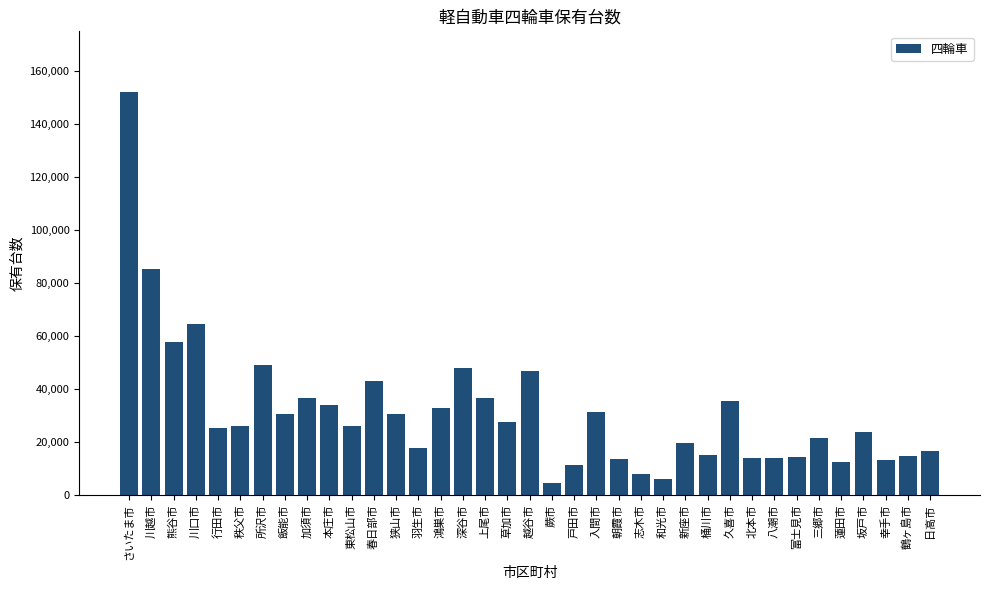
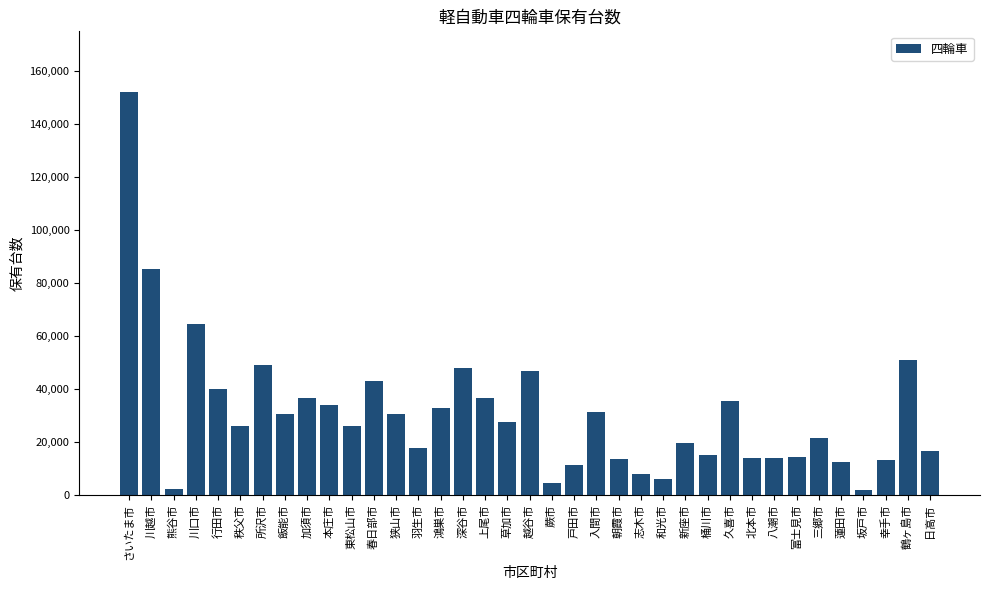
  {
    "さいたま市": "152,000",
    "川越市": "85,000",
-   "熊谷市": "58,000",
+   "熊谷市": "2,000",
    "川口市": "64,000",
-   "行田市": "25,000",
+   "行田市": "40,000",
    "秩父市": "26,000",
    "所沢市": "49,000",
    "飯能市": "30,000",
    "加須市": "37,000",
    "本庄市": "34,000",
    "東松山市": "26,000",
    "春日部市": "43,000",
    "狭山市": "31,000",
    "羽生市": "18,000",
    "鴻巣市": "33,000",
    "深谷市": "48,000",
    "上尾市": "37,000",
    "草加市": "27,000",
    "越谷市": "47,000",
    "蕨市": "5,000",
    "戸田市": "12,000",
    "入間市": "31,000",
    "朝霞市": "14,000",
    "志木市": "8,000",
    "和光市": "6,000",
    "新座市": "20,000",
    "桶川市": "15,000",
    "久喜市": "35,000",
    "北本市": "14,000",
    "八潮市": "14,000",
    "富士見市": "14,000",
    "三郷市": "22,000",
    "蓮田市": "13,000",
-   "坂戸市": "24,000",
+   "坂戸市": "2,000",
    "幸手市": "13,000",
-   "鶴ヶ島市": "15,000",
+   "鶴ヶ島市": "51,000",
    "日高市": "17,000"
  }
